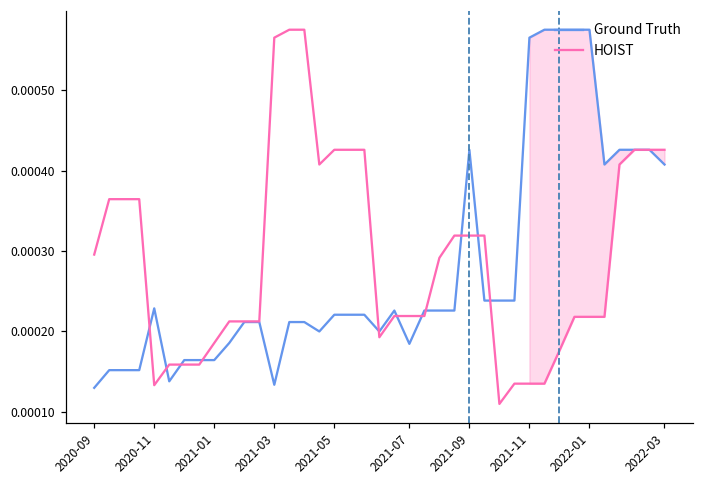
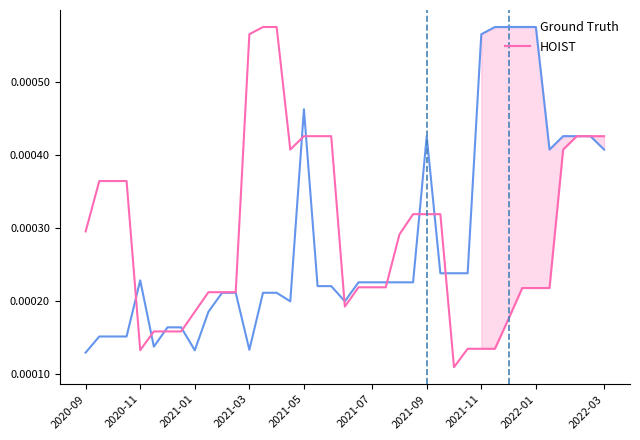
  {
    "Ground Truth": {
      "2020-09": 0.00013,
      "2020-11": 0.00023,
-     "2021-01": 0.00016,
+     "2021-01": 0.00013,
      "2021-03": 0.00013,
-     "2021-05": 0.00022,
-     "2021-07": 0.00018,
+     "2021-05": 0.00046,
+     "2021-07": 0.00023,
      "2021-09": 0.00043,
      "2022-03": 0.00041
    }
  }
